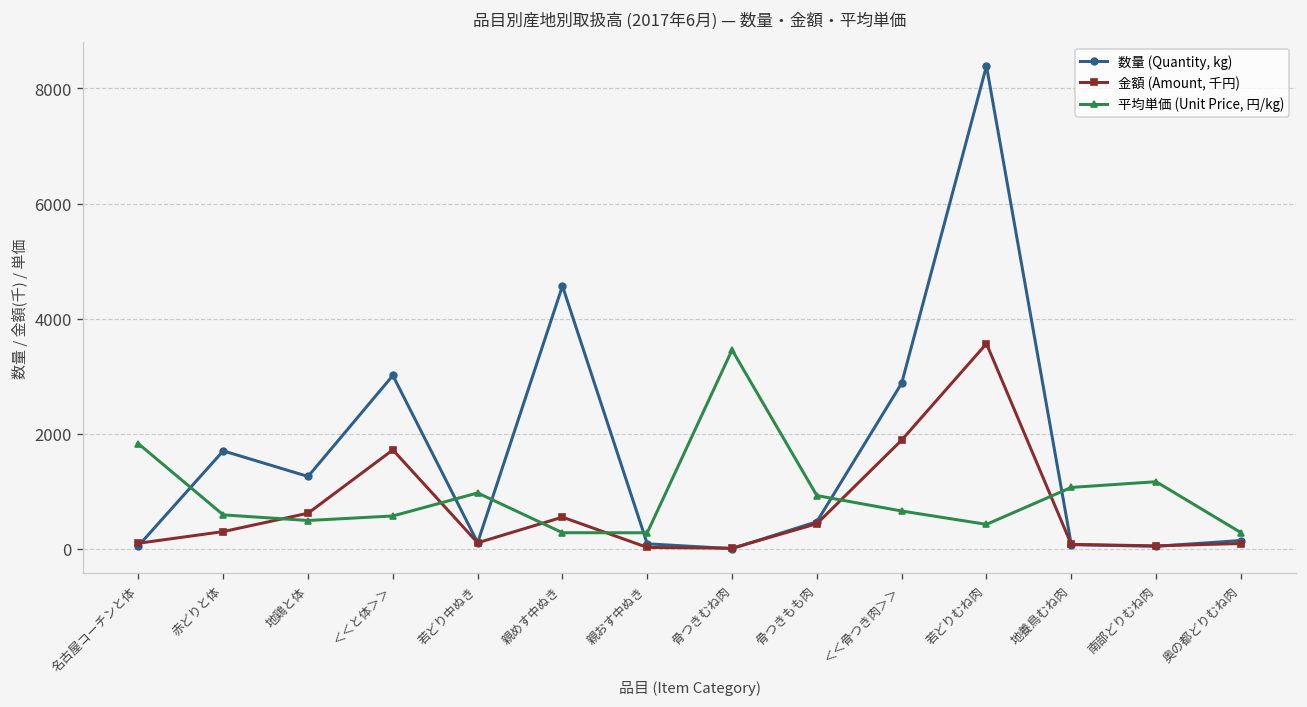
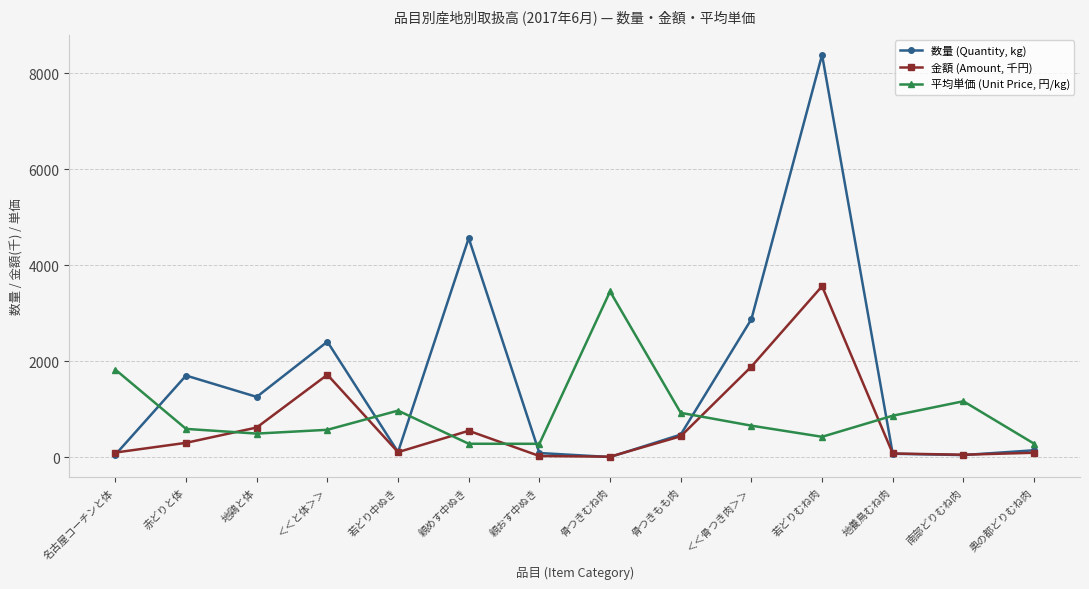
  {
    "数量 (Quantity, kg)": {
      "赤どりと体": 1700,
      "地鶏と体": 1300,
-     "＜＜と体＞＞": 3000,
+     "＜＜と体＞＞": 2400,
      "親めす中ぬき": 4600,
      "親おす中ぬき": 100,
      "＜＜骨つき肉＞＞": 2900,
      "若どりむね肉": 8400
    },
    "金額 (Amount, 千円)": {
      "赤どりと体": 300,
      "地鶏と体": 600,
      "＜＜と体＞＞": 1700,
      "親めす中ぬき": 600,
      "親おす中ぬき": 0,
      "＜＜骨つき肉＞＞": 1900,
      "若どりむね肉": 3600
    },
    "平均単価 (Unit Price, 円/kg)": {
      "名古屋コーチンと体": 1800,
      "赤どりと体": 600,
      "地鶏と体": 500,
      "＜＜と体＞＞": 600,
      "若どり中ぬき": 1000,
      "親めす中ぬき": 300,
      "親おす中ぬき": 300,
      "骨つきむね肉": 3500,
      "骨つきもも肉": 900,
      "＜＜骨つき肉＞＞": 700,
      "若どりむね肉": 400,
-     "地養鳥むね肉": 1100,
+     "地養鳥むね肉": 900,
      "南部どりむね肉": 1200,
      "奥の都どりむね肉": 300
    }
  }
